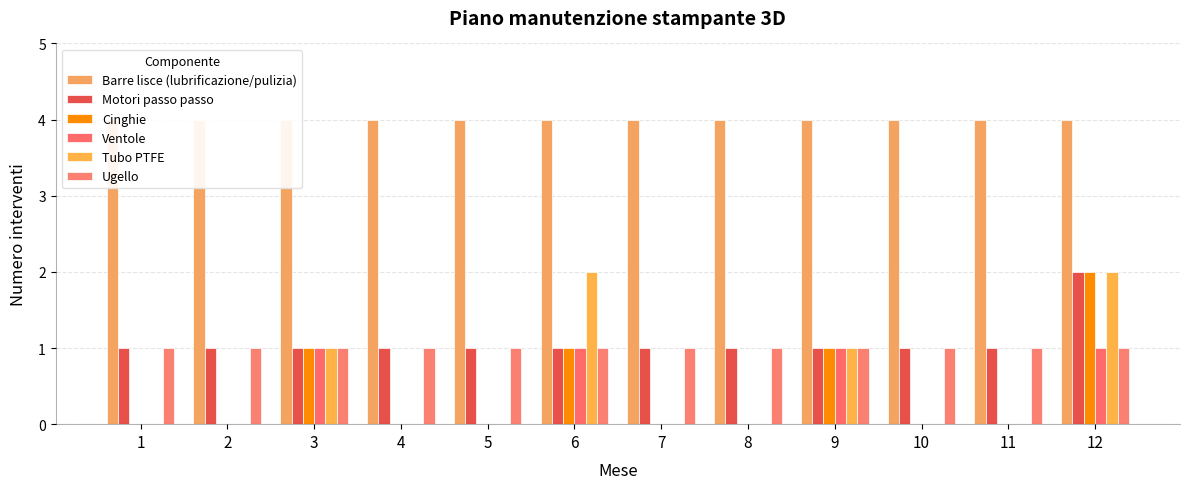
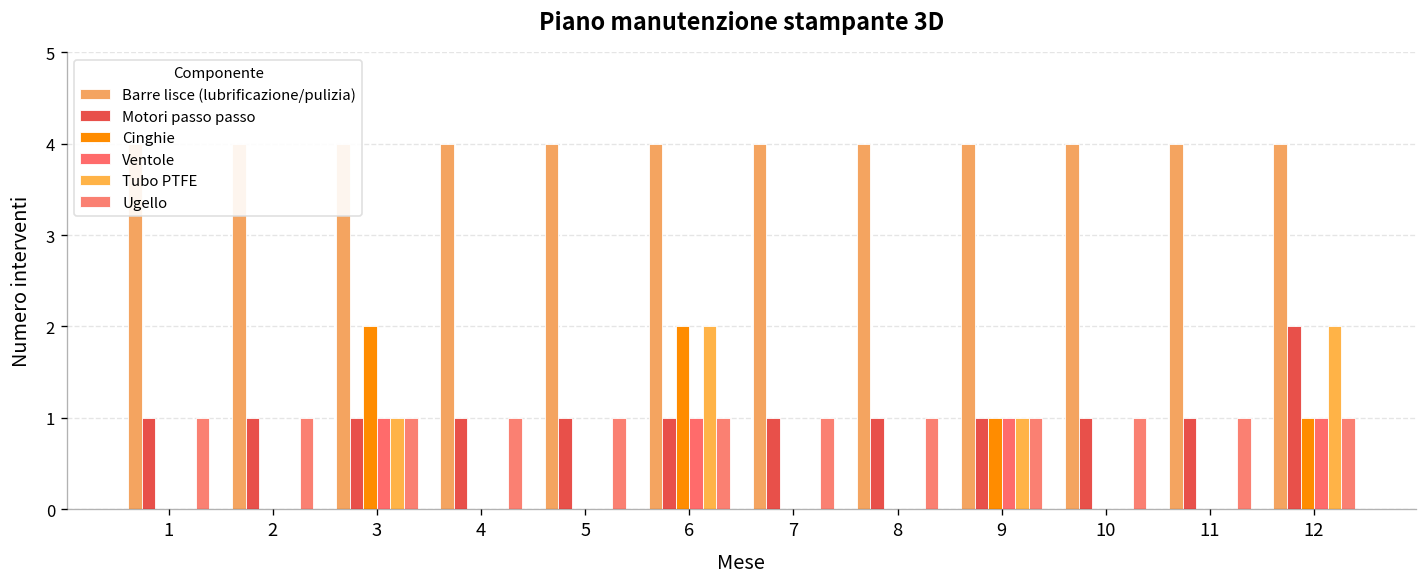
  {
    "Cinghie": {
      "1": 0,
      "2": 0,
-     "3": 1,
+     "3": 2,
      "4": 0,
      "5": 0,
-     "6": 1,
+     "6": 2,
      "7": 0,
      "8": 0,
      "9": 1,
      "10": 0,
      "11": 0,
-     "12": 2
+     "12": 1
    }
  }
